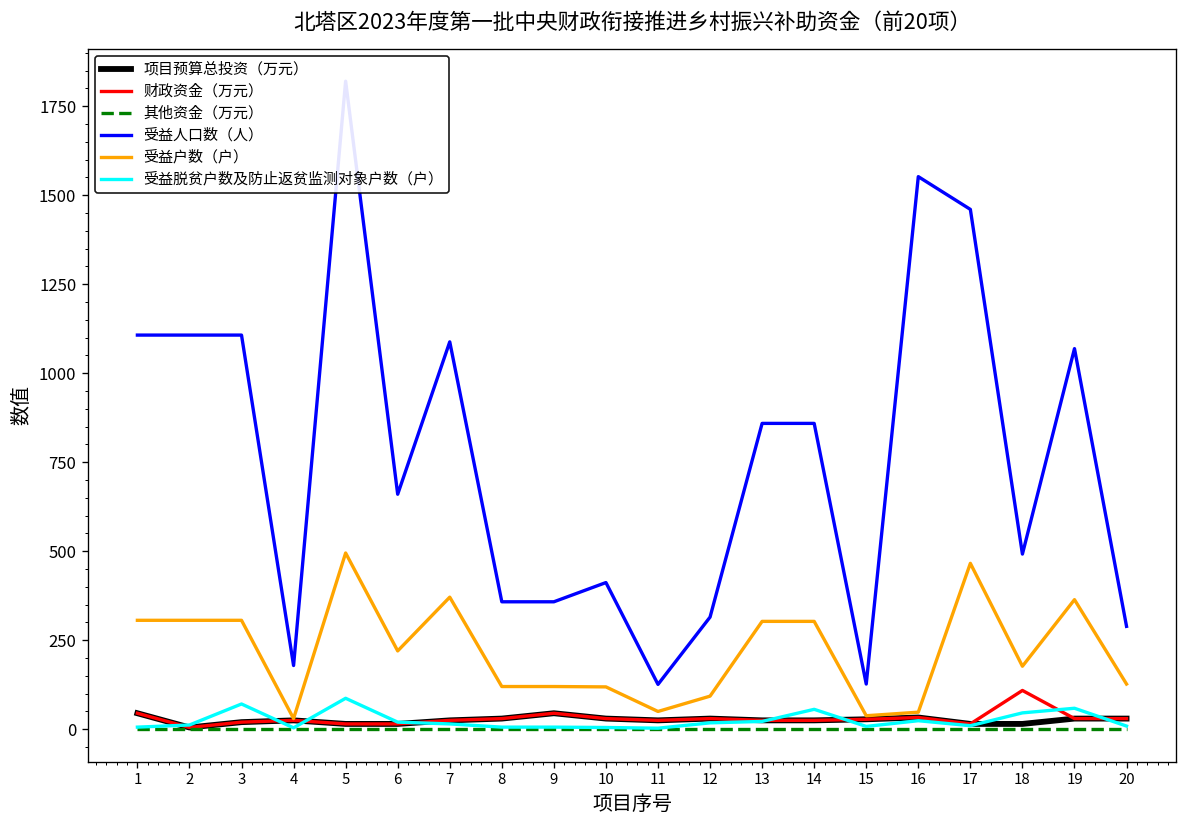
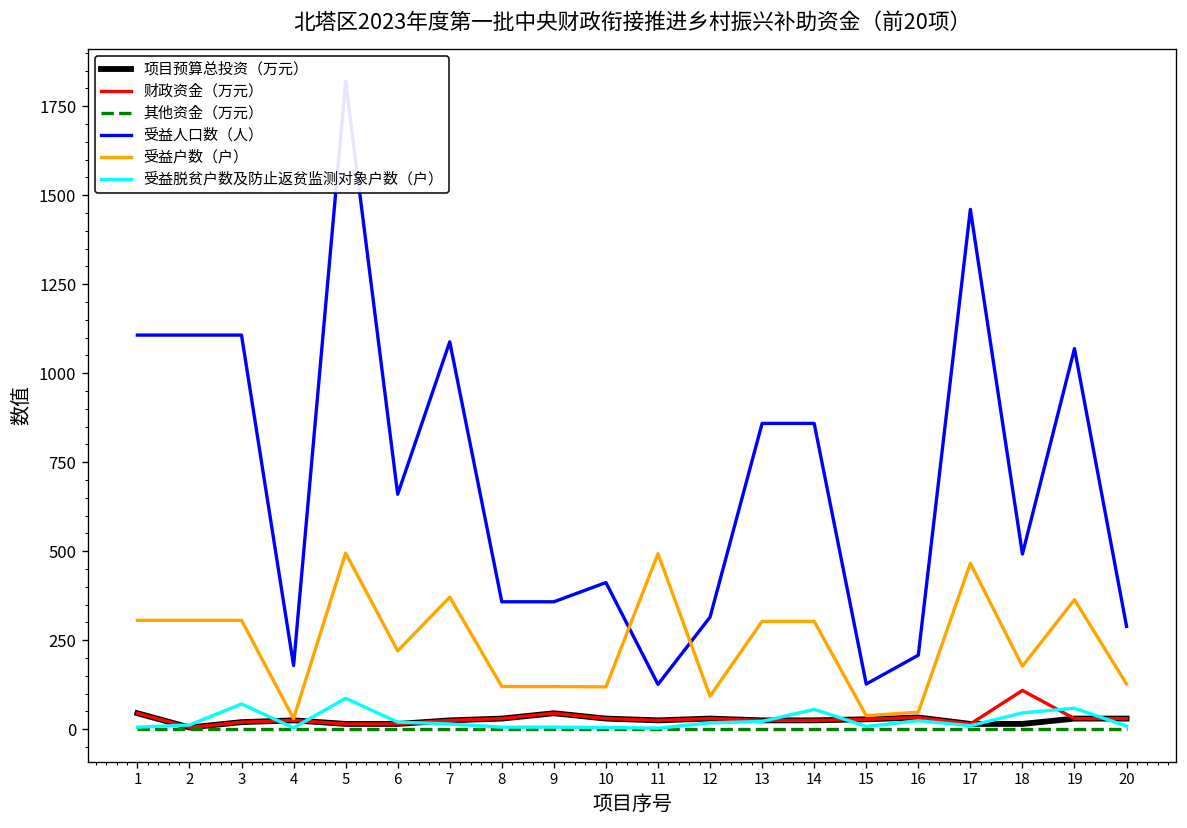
  {
    "项目预算总投资（万元）": {
      "18": 20
    },
    "财政资金（万元）": {
      "18": 110
    },
    "其他资金（万元）": {
      "3": 0,
      "5": 0,
      "6": 0,
      "7": 0,
      "12": 0,
      "13": 0,
      "14": 0,
      "16": 0,
      "17": 0,
      "18": 0,
      "19": 0,
      "20": 0
    },
    "受益人口数（人）": {
      "1": 1110,
      "2": 1110,
      "3": 1110,
      "4": 180,
      "6": 660,
      "7": 1090,
      "8": 360,
      "9": 360,
      "10": 410,
      "11": 130,
      "12": 320,
      "13": 860,
      "14": 860,
      "15": 130,
-     "16": 1550,
+     "16": 210,
      "17": 1460,
      "18": 490,
      "19": 1070,
      "20": 290
    },
    "受益户数（户）": {
      "1": 310,
      "2": 310,
      "3": 310,
      "5": 500,
      "6": 220,
      "7": 370,
      "8": 120,
      "9": 120,
      "10": 120,
-     "11": 50,
+     "11": 490,
      "12": 90,
      "13": 300,
      "14": 300,
      "15": 40,
      "16": 50,
      "17": 470,
      "18": 180,
      "19": 360,
      "20": 130
    },
    "受益脱贫户数及防止返贫监测对象户数（户）": {
      "3": 70,
      "5": 90,
      "7": 20,
      "12": 20,
      "14": 60,
      "16": 20,
      "18": 50,
      "19": 60,
      "20": 10
    }
  }
